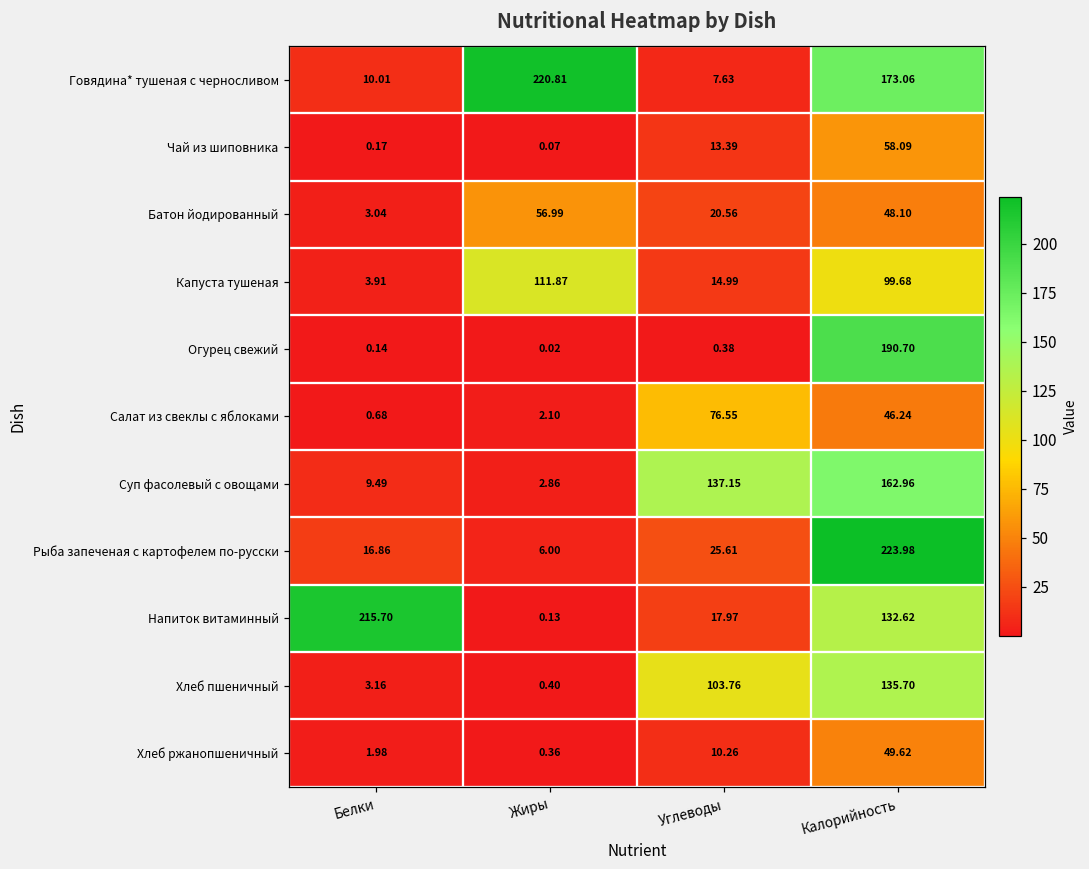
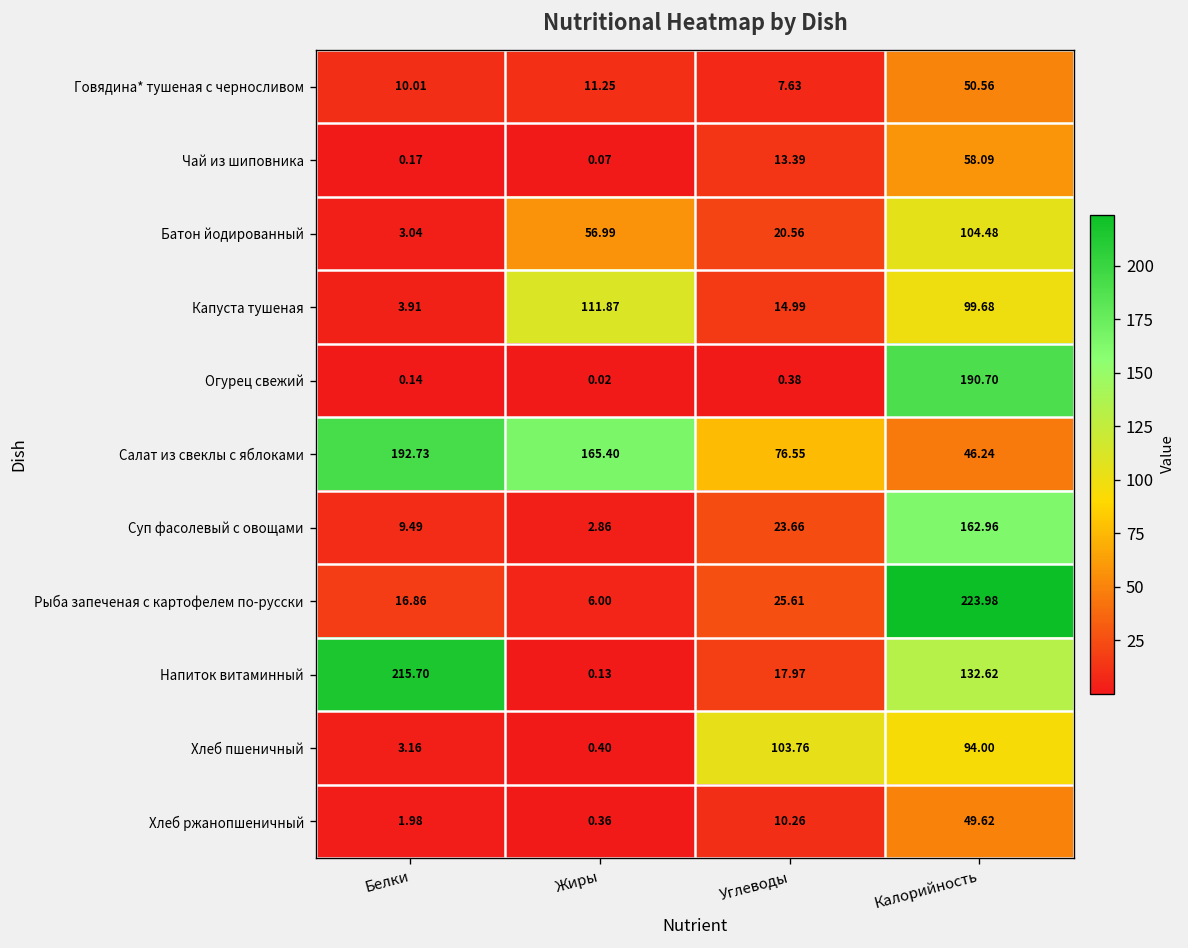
  {
    "Говядина* тушеная с черносливом": {
      "Белки": 10.01,
-     "Жиры": 220.81,
+     "Жиры": 11.25,
      "Углеводы": 7.63,
-     "Калорийность": 173.06
+     "Калорийность": 50.56
    },
    "Чай из шиповника": {
      "Белки": 0.17,
      "Жиры": 0.07,
      "Углеводы": 13.39,
      "Калорийность": 58.09
    },
    "Батон йодированный": {
      "Белки": 3.04,
      "Жиры": 56.99,
      "Углеводы": 20.56,
-     "Калорийность": 48.10
+     "Калорийность": 104.48
    },
    "Капуста тушеная": {
      "Белки": 3.91,
      "Жиры": 111.87,
      "Углеводы": 14.99,
      "Калорийность": 99.68
    },
    "Огурец свежий": {
      "Белки": 0.14,
      "Жиры": 0.02,
      "Углеводы": 0.38,
      "Калорийность": 190.70
    },
    "Салат из свеклы с яблоками": {
-     "Белки": 0.68,
-     "Жиры": 2.10,
+     "Белки": 192.73,
+     "Жиры": 165.40,
      "Углеводы": 76.55,
      "Калорийность": 46.24
    },
    "Суп фасолевый с овощами": {
      "Белки": 9.49,
      "Жиры": 2.86,
-     "Углеводы": 137.15,
+     "Углеводы": 23.66,
      "Калорийность": 162.96
    },
    "Рыба запеченая с картофелем по-русски": {
      "Белки": 16.86,
      "Жиры": 6.00,
      "Углеводы": 25.61,
      "Калорийность": 223.98
    },
    "Напиток витаминный": {
      "Белки": 215.70,
      "Жиры": 0.13,
      "Углеводы": 17.97,
      "Калорийность": 132.62
    },
    "Хлеб пшеничный": {
      "Белки": 3.16,
      "Жиры": 0.40,
      "Углеводы": 103.76,
-     "Калорийность": 135.70
+     "Калорийность": 94.00
    },
    "Хлеб ржанопшеничный": {
      "Белки": 1.98,
      "Жиры": 0.36,
      "Углеводы": 10.26,
      "Калорийность": 49.62
    }
  }
